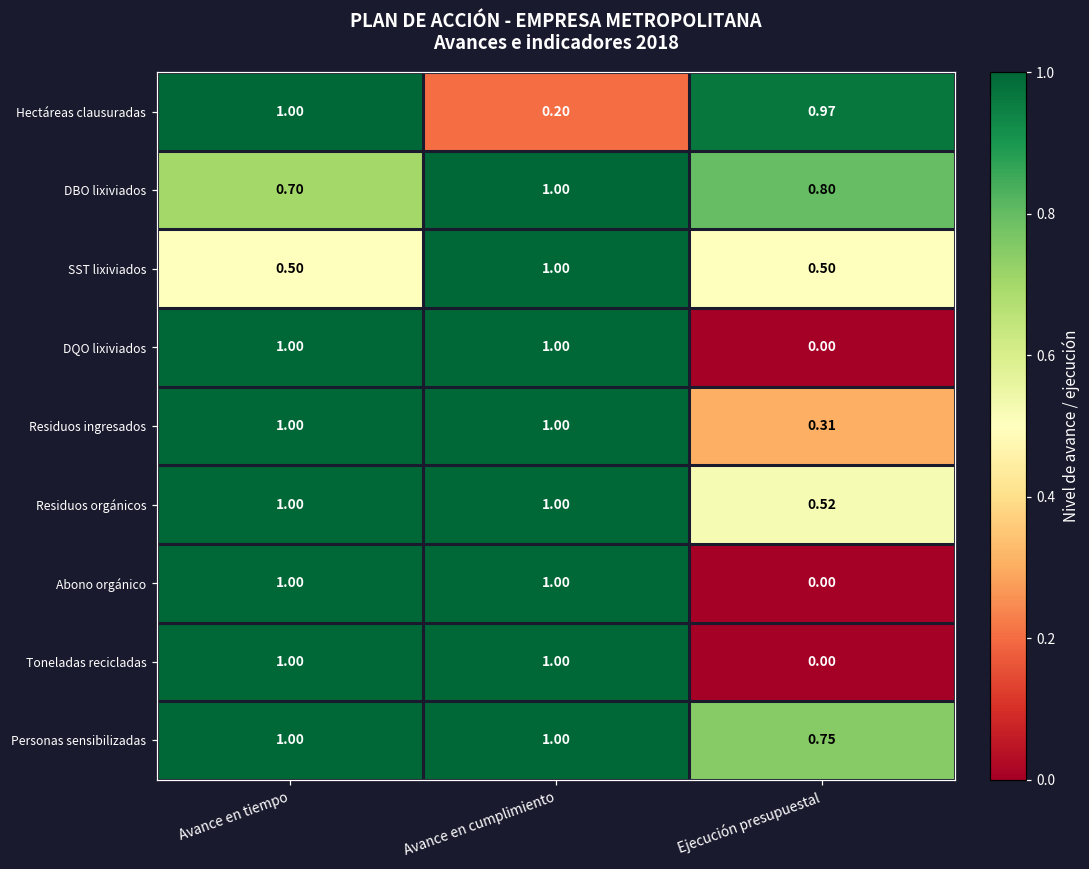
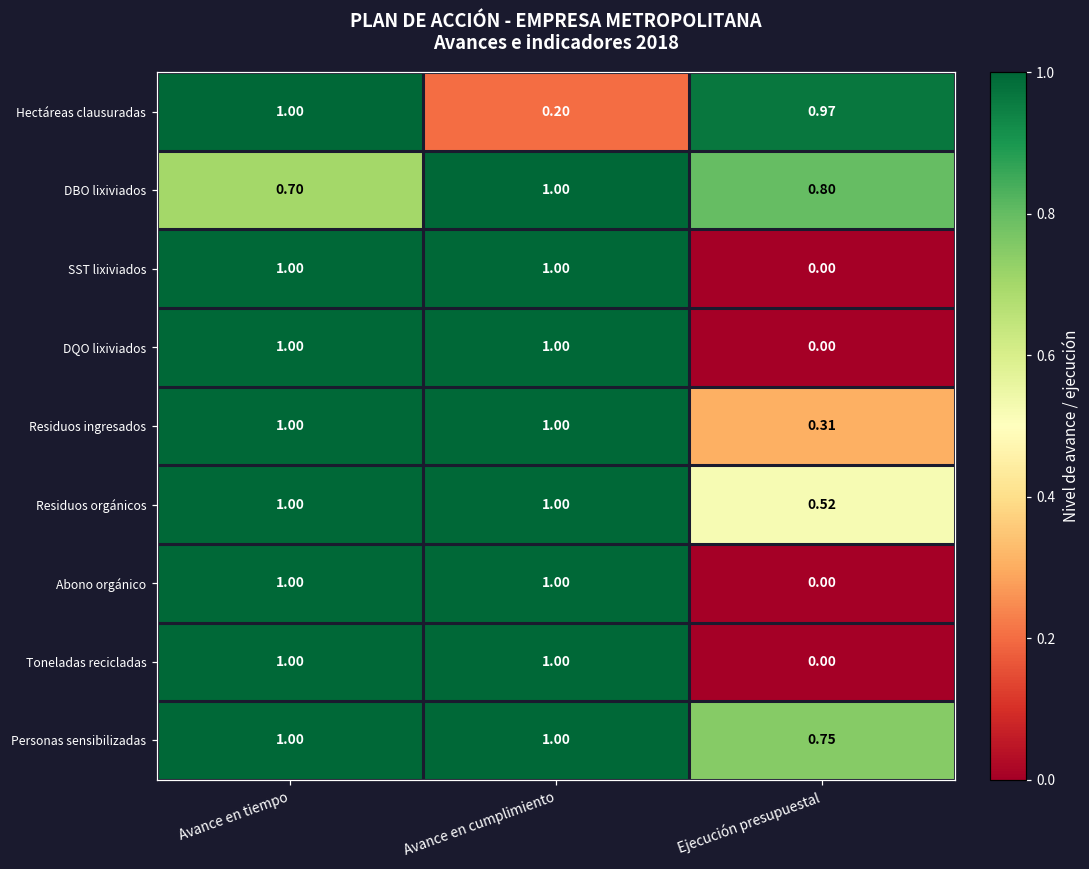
  {
    "Hectáreas clausuradas": {
      "Avance en tiempo": 1.00,
      "Avance en cumplimiento": 0.20,
      "Ejecución presupuestal": 0.97
    },
    "DBO lixiviados": {
      "Avance en tiempo": 0.70,
      "Avance en cumplimiento": 1.00,
      "Ejecución presupuestal": 0.80
    },
    "SST lixiviados": {
-     "Avance en tiempo": 0.50,
+     "Avance en tiempo": 1.00,
      "Avance en cumplimiento": 1.00,
-     "Ejecución presupuestal": 0.50
+     "Ejecución presupuestal": 0.00
    },
    "DQO lixiviados": {
      "Avance en tiempo": 1.00,
      "Avance en cumplimiento": 1.00,
      "Ejecución presupuestal": 0.00
    },
    "Residuos ingresados": {
      "Avance en tiempo": 1.00,
      "Avance en cumplimiento": 1.00,
      "Ejecución presupuestal": 0.31
    },
    "Residuos orgánicos": {
      "Avance en tiempo": 1.00,
      "Avance en cumplimiento": 1.00,
      "Ejecución presupuestal": 0.52
    },
    "Abono orgánico": {
      "Avance en tiempo": 1.00,
      "Avance en cumplimiento": 1.00,
      "Ejecución presupuestal": 0.00
    },
    "Toneladas recicladas": {
      "Avance en tiempo": 1.00,
      "Avance en cumplimiento": 1.00,
      "Ejecución presupuestal": 0.00
    },
    "Personas sensibilizadas": {
      "Avance en tiempo": 1.00,
      "Avance en cumplimiento": 1.00,
      "Ejecución presupuestal": 0.75
    }
  }
